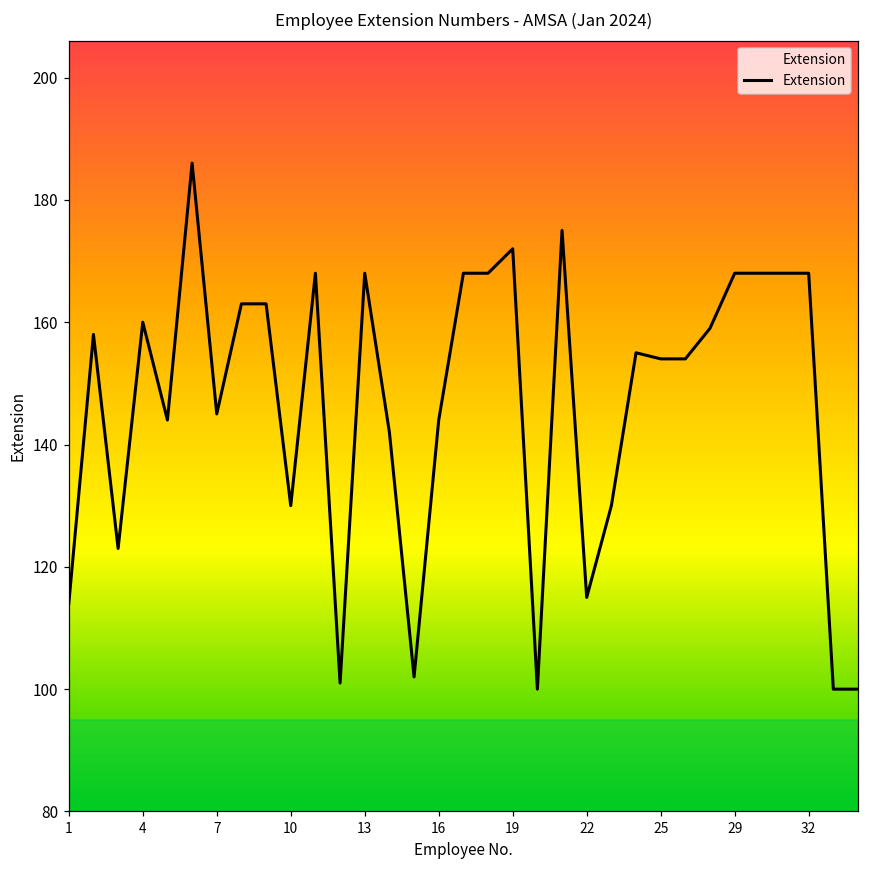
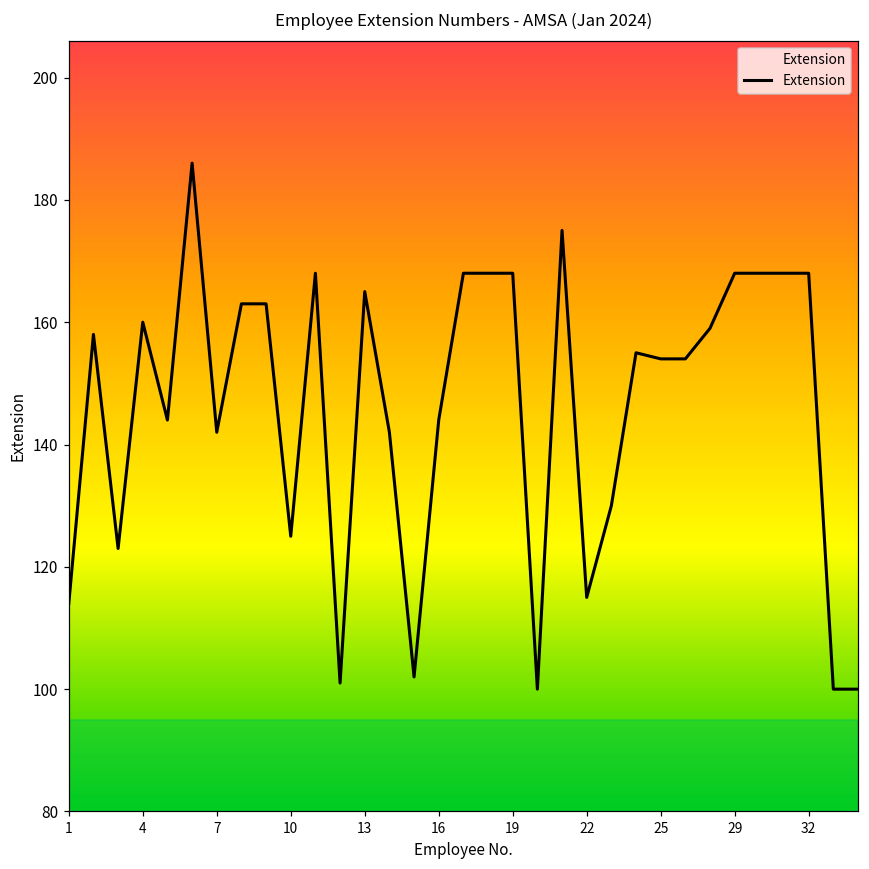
  {
    "1": 114,
    "4": 160,
-   "7": 145,
-   "10": 130,
-   "13": 168,
+   "7": 142,
+   "10": 125,
+   "13": 165,
    "16": 144,
-   "19": 172,
+   "19": 168,
    "22": 115,
    "25": 154,
    "29": 168,
    "32": 168
  }
